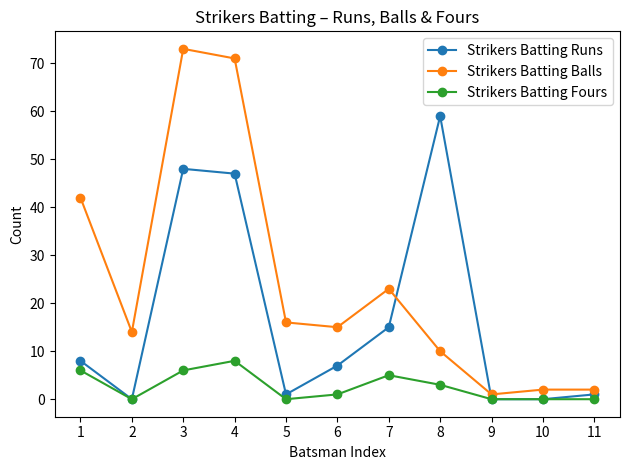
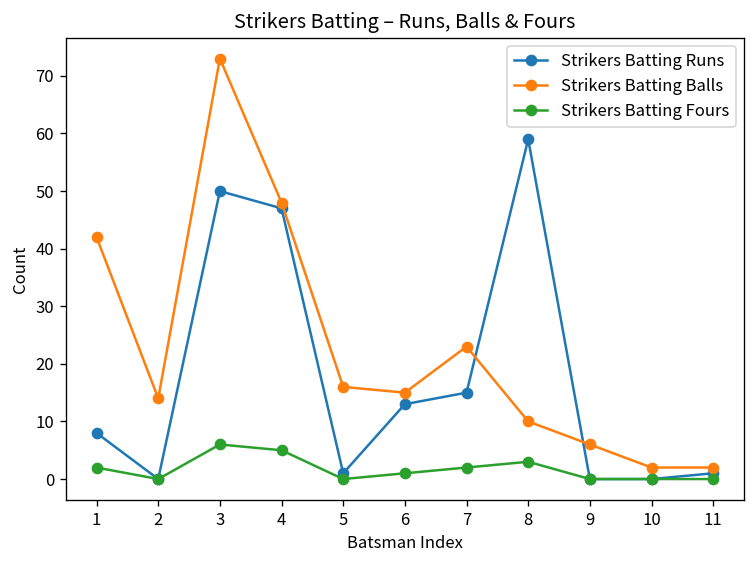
  {
    "Strikers Batting Runs": {
      "1": 8,
-     "3": 48,
+     "3": 50,
      "4": 47,
      "5": 1,
-     "6": 7,
+     "6": 13,
      "7": 15,
      "8": 59,
      "11": 1
    },
    "Strikers Batting Balls": {
      "1": 42,
      "2": 14,
      "3": 73,
-     "4": 71,
+     "4": 48,
      "5": 16,
      "6": 15,
      "7": 23,
      "8": 10,
-     "9": 1,
+     "9": 6,
      "10": 2,
      "11": 2
    },
    "Strikers Batting Fours": {
-     "1": 6,
+     "1": 2,
      "3": 6,
-     "4": 8,
+     "4": 5,
      "5": 0,
      "6": 1,
-     "7": 5,
+     "7": 2,
      "8": 3,
      "11": 0
    }
  }
